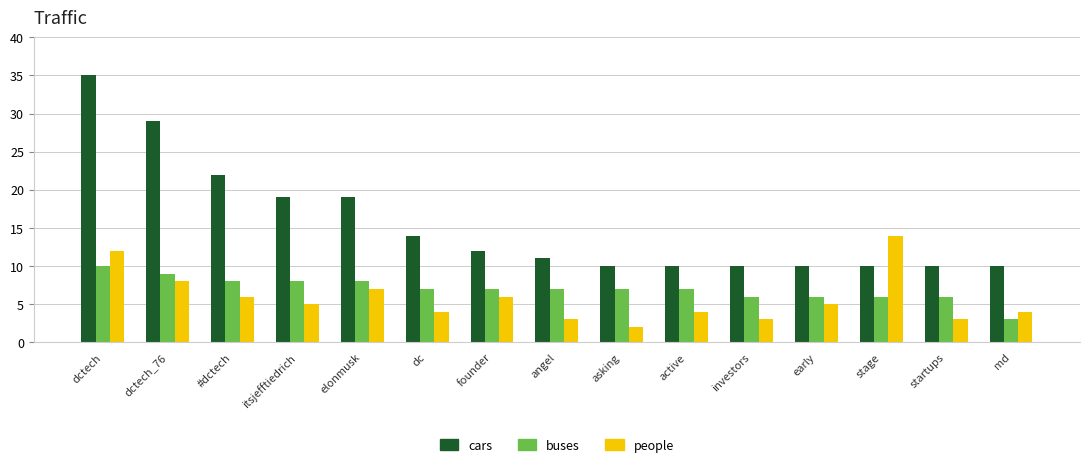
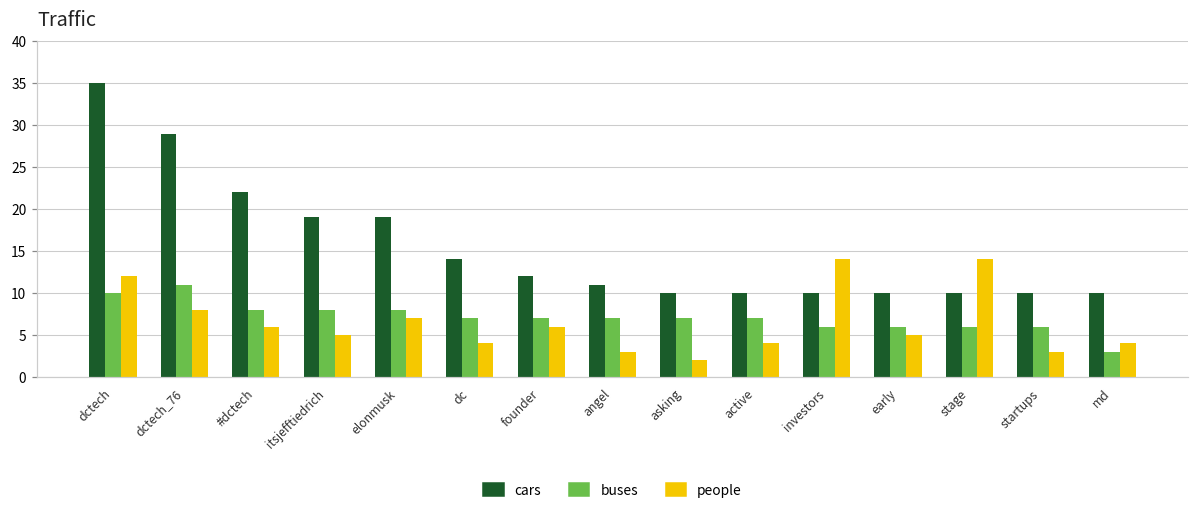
  {
    "cars": {
      "dctech": 35,
      "dctech_76": 29,
      "#dctech": 22,
      "itsjefftiedrich": 19,
      "elonmusk": 19,
      "dc": 14,
      "founder": 12,
      "angel": 11,
      "asking": 10,
      "active": 10,
      "investors": 10,
      "early": 10,
      "stage": 10,
      "startups": 10,
      "md": 10
    },
    "buses": {
      "dctech": 10,
-     "dctech_76": 9,
+     "dctech_76": 11,
      "#dctech": 8,
      "itsjefftiedrich": 8,
      "elonmusk": 8,
      "dc": 7,
      "founder": 7,
      "angel": 7,
      "asking": 7,
      "active": 7,
      "investors": 6,
      "early": 6,
      "stage": 6,
      "startups": 6,
      "md": 3
    },
    "people": {
      "dctech": 12,
      "dctech_76": 8,
      "#dctech": 6,
      "itsjefftiedrich": 5,
      "elonmusk": 7,
      "dc": 4,
      "founder": 6,
      "angel": 3,
      "asking": 2,
      "active": 4,
-     "investors": 3,
+     "investors": 14,
      "early": 5,
      "stage": 14,
      "startups": 3,
      "md": 4
    }
  }
